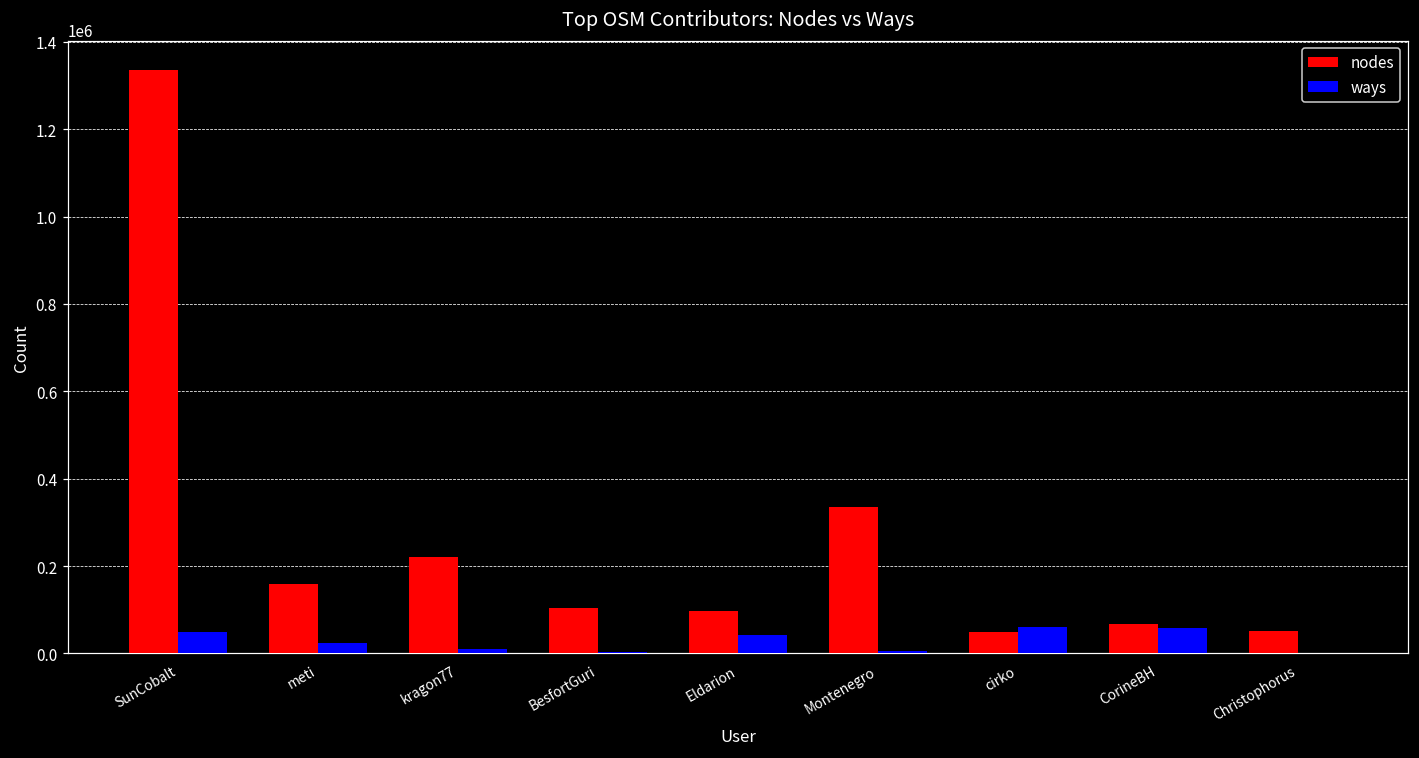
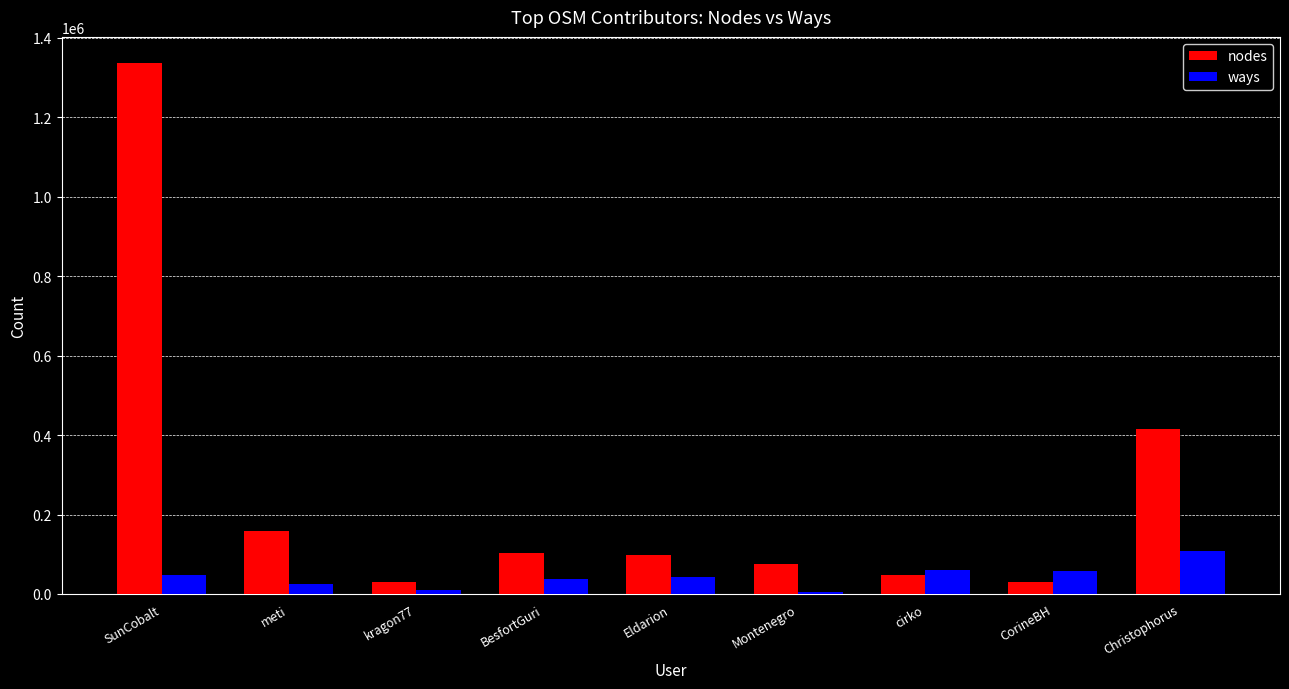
  {
    "nodes": {
      "SunCobalt": 1340000,
      "meti": 160000,
-     "kragon77": 220000,
+     "kragon77": 30000,
      "BesfortGuri": 100000,
      "Eldarion": 100000,
-     "Montenegro": 340000,
+     "Montenegro": 70000,
      "cirko": 50000,
-     "CorineBH": 70000,
-     "Christophorus": 50000
+     "CorineBH": 30000,
+     "Christophorus": 420000
    },
    "ways": {
      "SunCobalt": 50000,
      "meti": 20000,
      "kragon77": 10000,
-     "BesfortGuri": 0,
+     "BesfortGuri": 40000,
      "Eldarion": 40000,
      "cirko": 60000,
      "CorineBH": 60000,
-     "Christophorus": 0
+     "Christophorus": 110000
    }
  }
